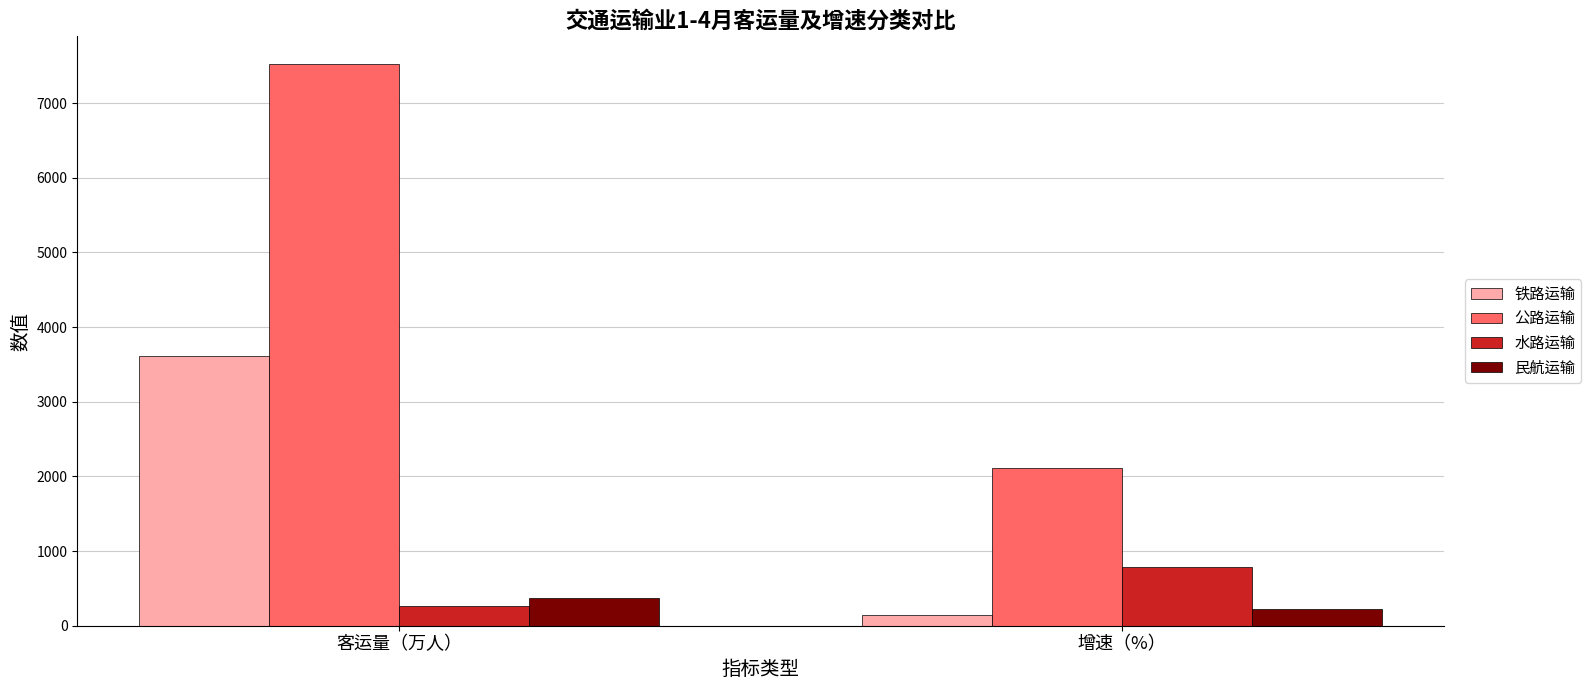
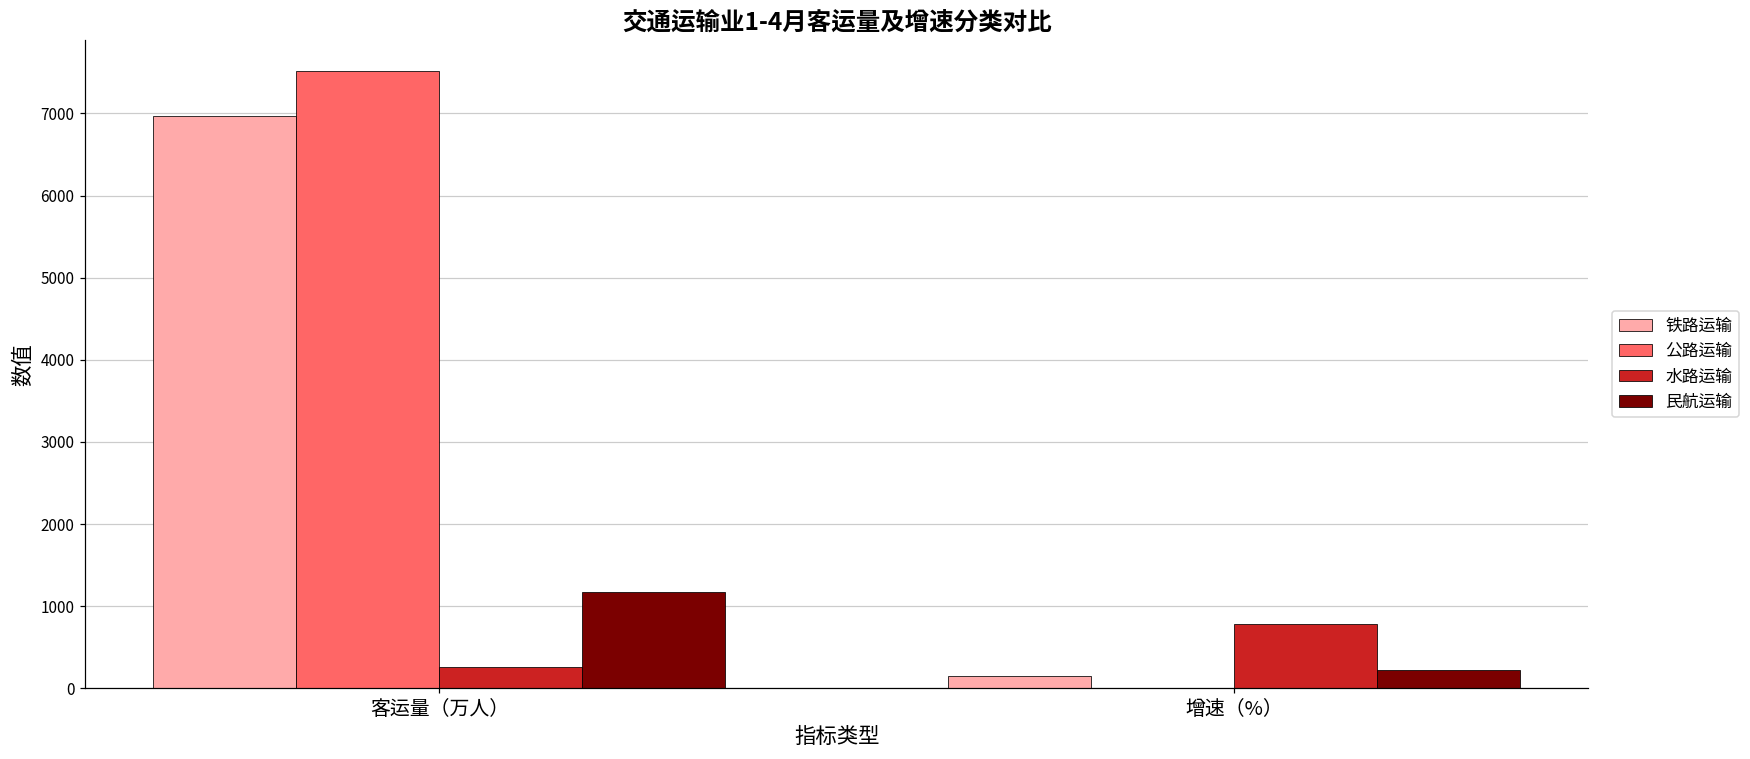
  {
    "铁路运输": {
-     "客运量（万人）": 3600,
+     "客运量（万人）": 7000,
      "增速（%）": 100
    },
    "公路运输": {
      "客运量（万人）": 7500,
-     "增速（%）": 2100
+     "增速（%）": 0
    },
    "水路运输": {
      "客运量（万人）": 300,
      "增速（%）": 800
    },
    "民航运输": {
-     "客运量（万人）": 400,
+     "客运量（万人）": 1200,
      "增速（%）": 200
    }
  }
